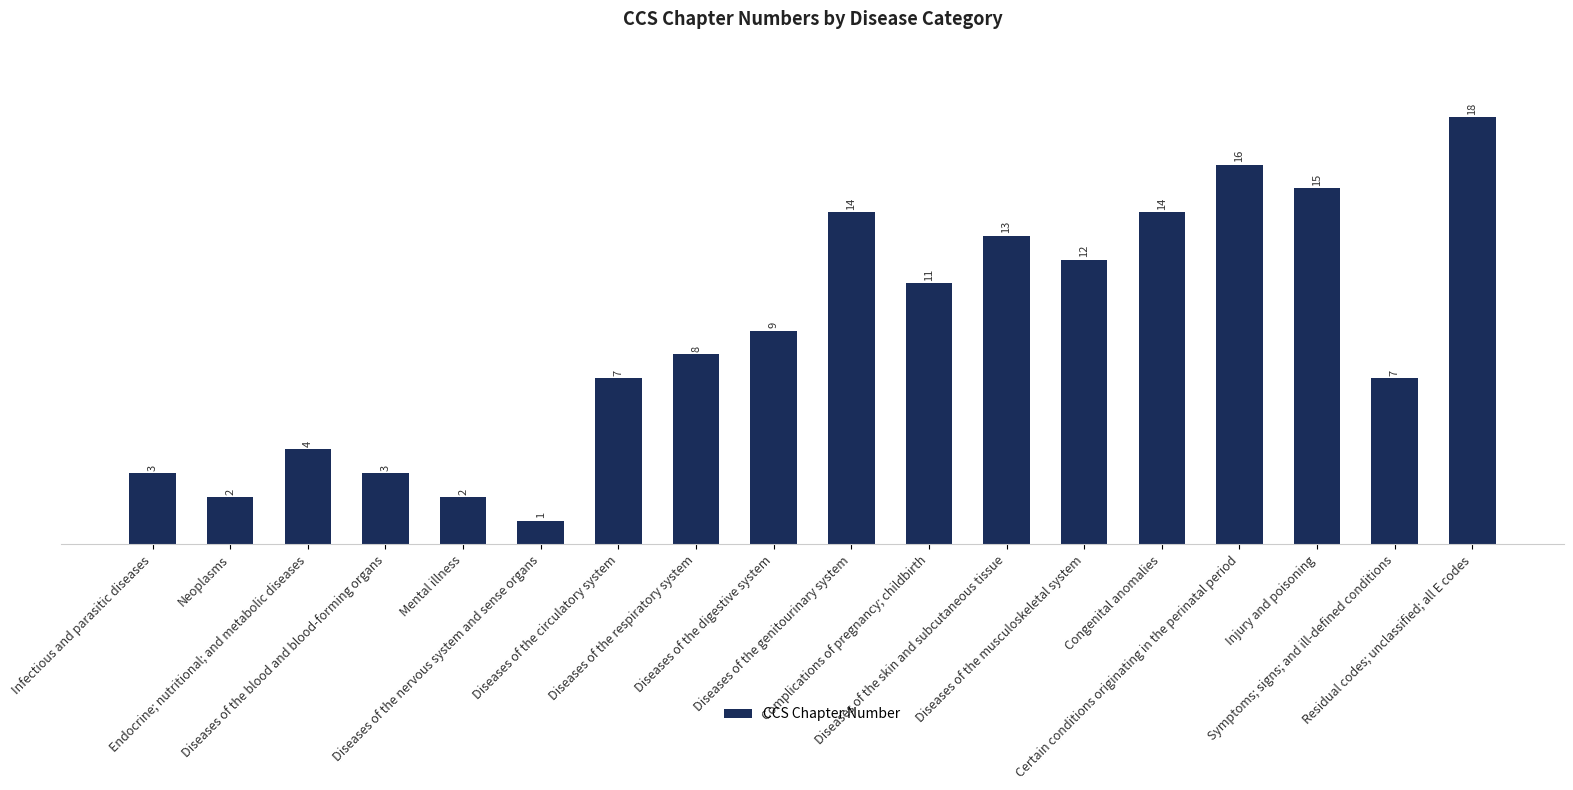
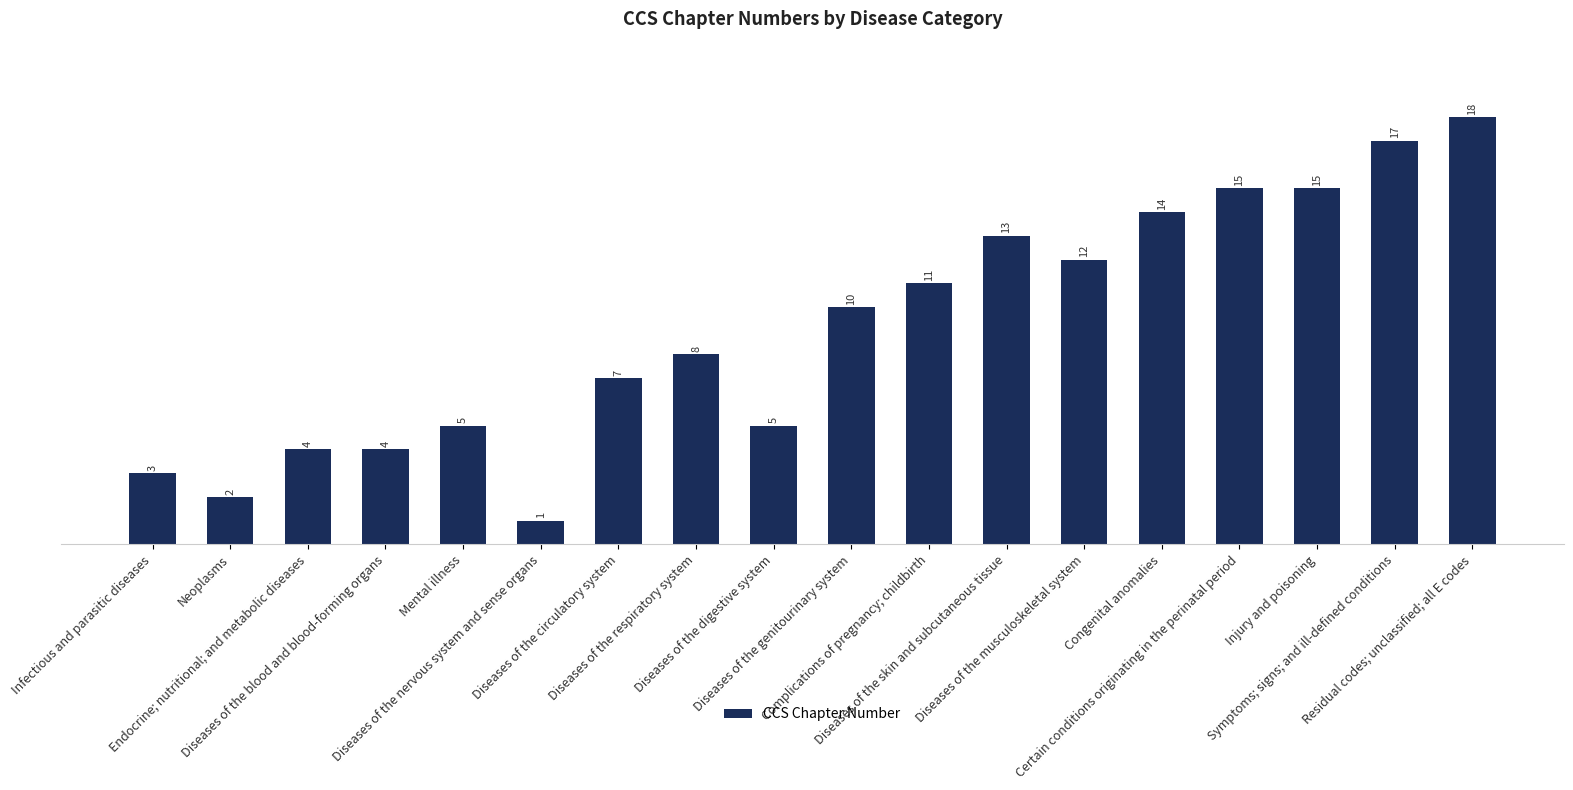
  {
    "Infectious and parasitic diseases": 3,
    "Neoplasms": 2,
    "Endocrine; nutritional; and metabolic diseases": 4,
-   "Diseases of the blood and blood-forming organs": 3,
-   "Mental illness": 2,
+   "Diseases of the blood and blood-forming organs": 4,
+   "Mental illness": 5,
    "Diseases of the nervous system and sense organs": 1,
    "Diseases of the circulatory system": 7,
    "Diseases of the respiratory system": 8,
-   "Diseases of the digestive system": 9,
-   "Diseases of the genitourinary system": 14,
+   "Diseases of the digestive system": 5,
+   "Diseases of the genitourinary system": 10,
    "Complications of pregnancy; childbirth": 11,
    "Diseases of the skin and subcutaneous tissue": 13,
    "Diseases of the musculoskeletal system": 12,
    "Congenital anomalies": 14,
-   "Certain conditions originating in the perinatal period": 16,
+   "Certain conditions originating in the perinatal period": 15,
    "Injury and poisoning": 15,
-   "Symptoms; signs; and ill-defined conditions": 7,
+   "Symptoms; signs; and ill-defined conditions": 17,
    "Residual codes; unclassified; all E codes": 18
  }
